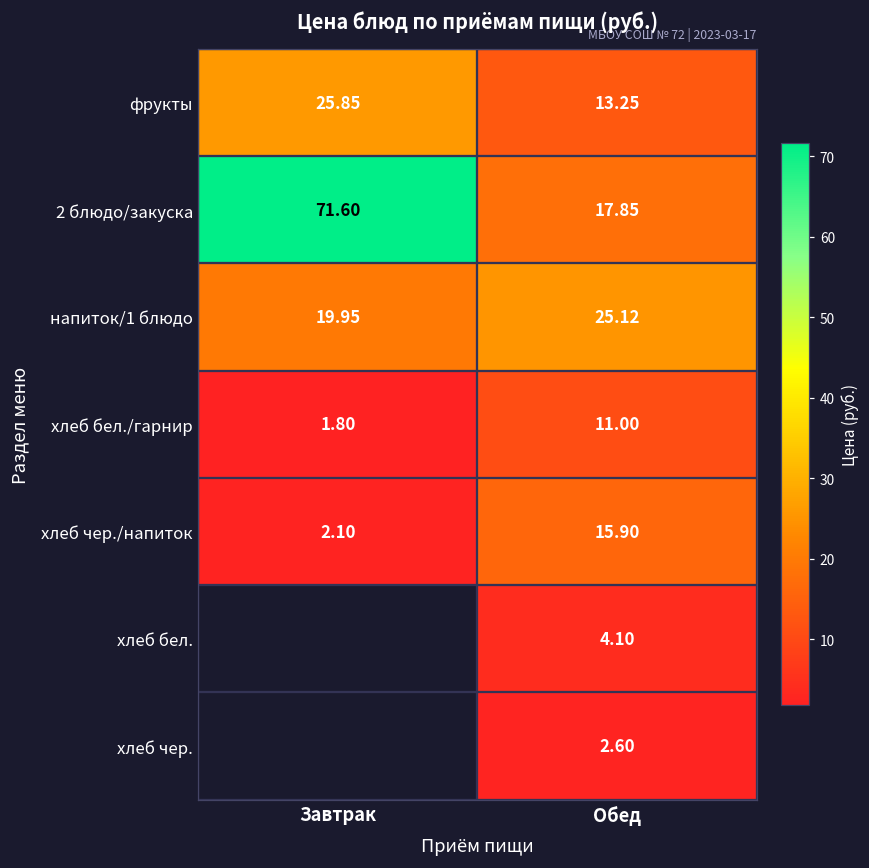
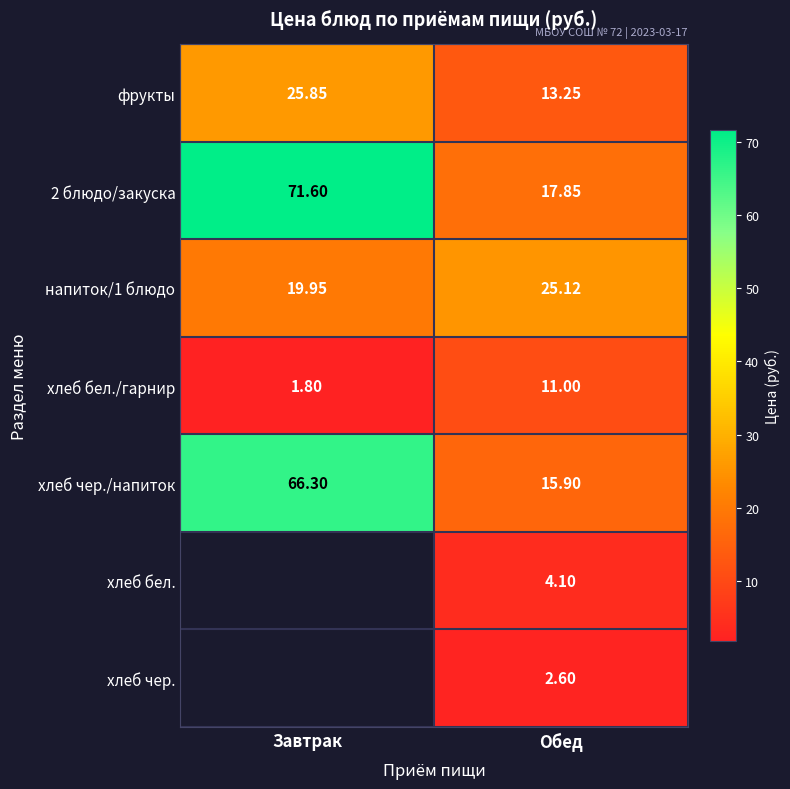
  {
    "фрукты": {
      "Завтрак": 25.85,
      "Обед": 13.25
    },
    "2 блюдо/закуска": {
      "Завтрак": 71.60,
      "Обед": 17.85
    },
    "напиток/1 блюдо": {
      "Завтрак": 19.95,
      "Обед": 25.12
    },
    "хлеб бел./гарнир": {
      "Завтрак": 1.80,
      "Обед": 11.00
    },
    "хлеб чер./напиток": {
-     "Завтрак": 2.10,
+     "Завтрак": 66.30,
      "Обед": 15.90
    },
    "хлеб бел.": {
      "Обед": 4.10
    },
    "хлеб чер.": {
      "Обед": 2.60
    }
  }
